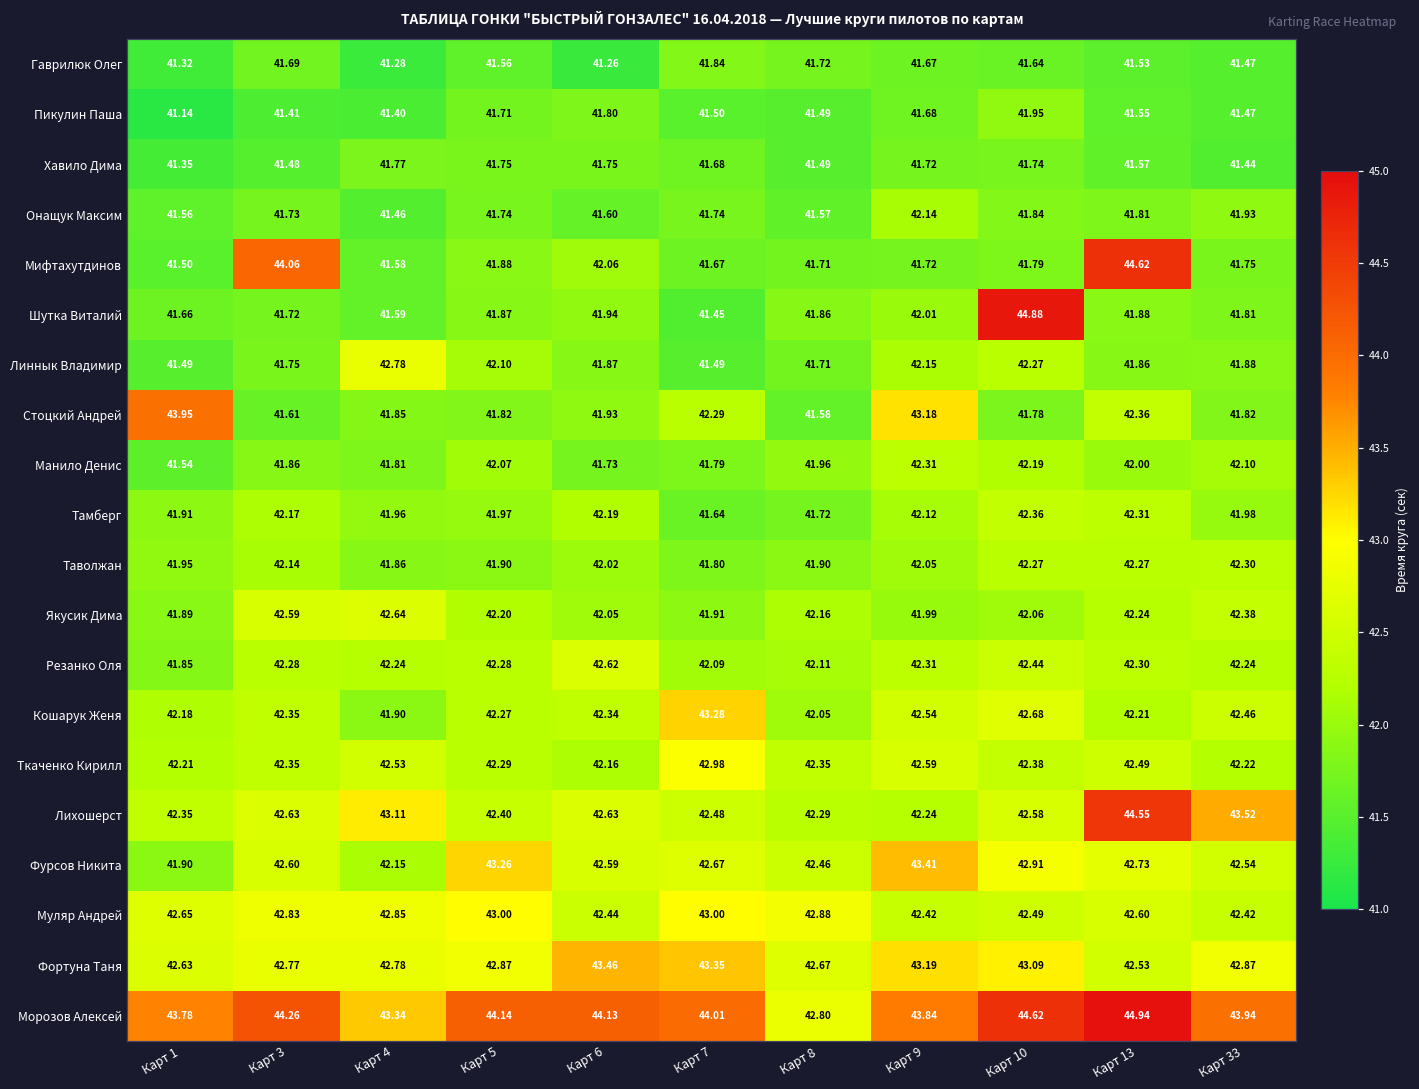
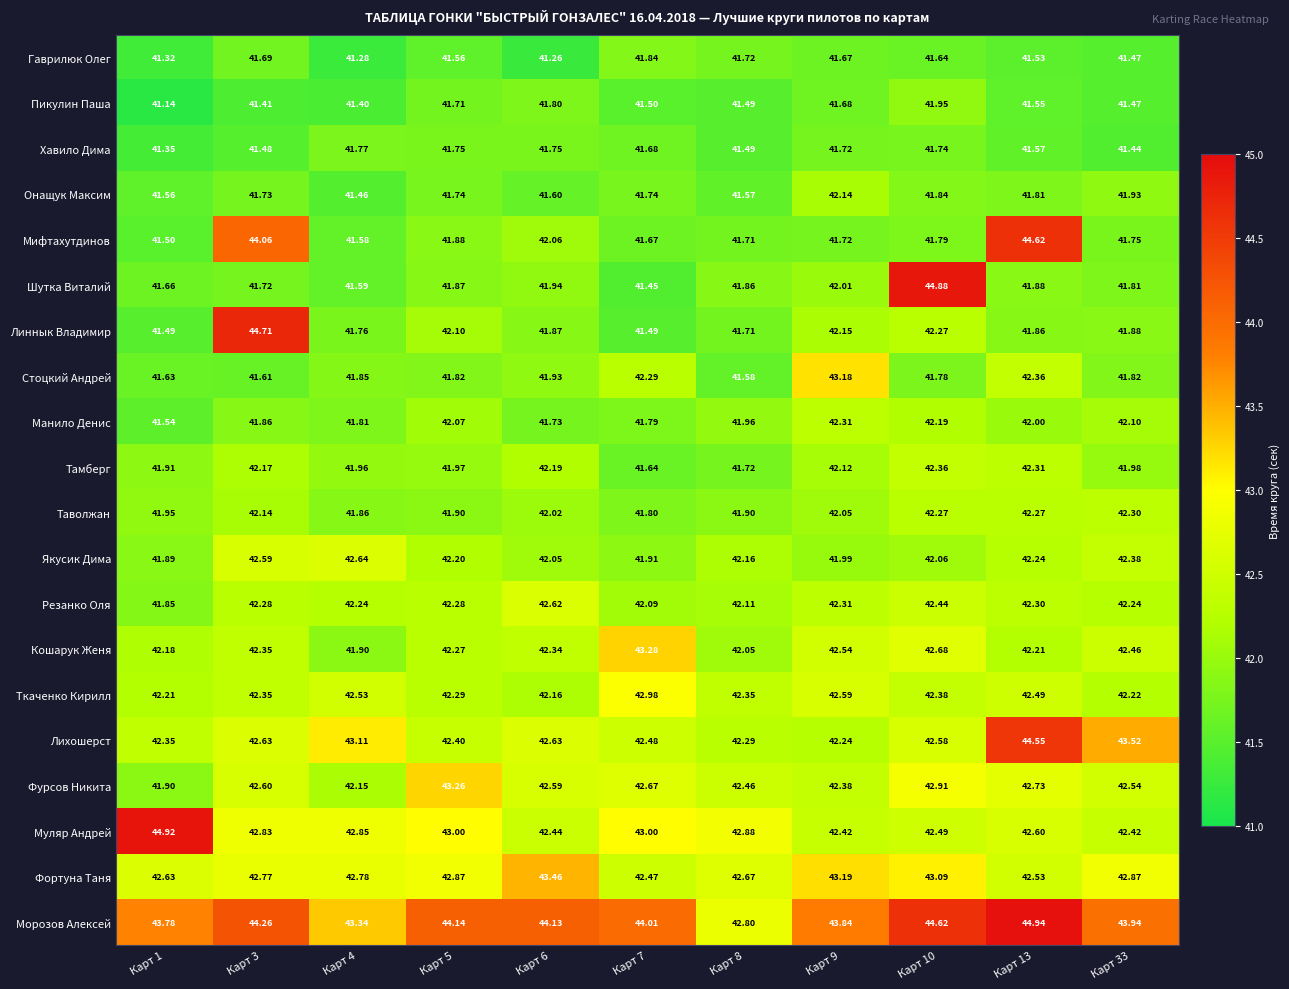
  {
    "Линнык Владимир": {
      "Карт 1": 41.49,
-     "Карт 3": 41.75,
-     "Карт 4": 42.78,
+     "Карт 3": 44.71,
+     "Карт 4": 41.76,
      "Карт 5": 42.10,
      "Карт 6": 41.87,
      "Карт 7": 41.49,
      "Карт 8": 41.71,
      "Карт 9": 42.15,
      "Карт 10": 42.27,
      "Карт 13": 41.86,
      "Карт 33": 41.88
    },
    "Стоцкий Андрей": {
-     "Карт 1": 43.95,
+     "Карт 1": 41.63,
      "Карт 3": 41.61,
      "Карт 4": 41.85,
      "Карт 5": 41.82,
      "Карт 6": 41.93,
      "Карт 7": 42.29,
      "Карт 8": 41.58,
      "Карт 9": 43.18,
      "Карт 10": 41.78,
      "Карт 13": 42.36,
      "Карт 33": 41.82
    },
    "Фурсов Никита": {
      "Карт 1": 41.90,
      "Карт 3": 42.60,
      "Карт 4": 42.15,
      "Карт 5": 43.26,
      "Карт 6": 42.59,
      "Карт 7": 42.67,
      "Карт 8": 42.46,
-     "Карт 9": 43.41,
+     "Карт 9": 42.38,
      "Карт 10": 42.91,
      "Карт 13": 42.73,
      "Карт 33": 42.54
    },
    "Муляр Андрей": {
-     "Карт 1": 42.65,
+     "Карт 1": 44.92,
      "Карт 3": 42.83,
      "Карт 4": 42.85,
      "Карт 5": 43.00,
      "Карт 6": 42.44,
      "Карт 7": 43.00,
      "Карт 8": 42.88,
      "Карт 9": 42.42,
      "Карт 10": 42.49,
      "Карт 13": 42.60,
      "Карт 33": 42.42
    },
    "Фортуна Таня": {
      "Карт 1": 42.63,
      "Карт 3": 42.77,
      "Карт 4": 42.78,
      "Карт 5": 42.87,
      "Карт 6": 43.46,
-     "Карт 7": 43.35,
+     "Карт 7": 42.47,
      "Карт 8": 42.67,
      "Карт 9": 43.19,
      "Карт 10": 43.09,
      "Карт 13": 42.53,
      "Карт 33": 42.87
    }
  }
